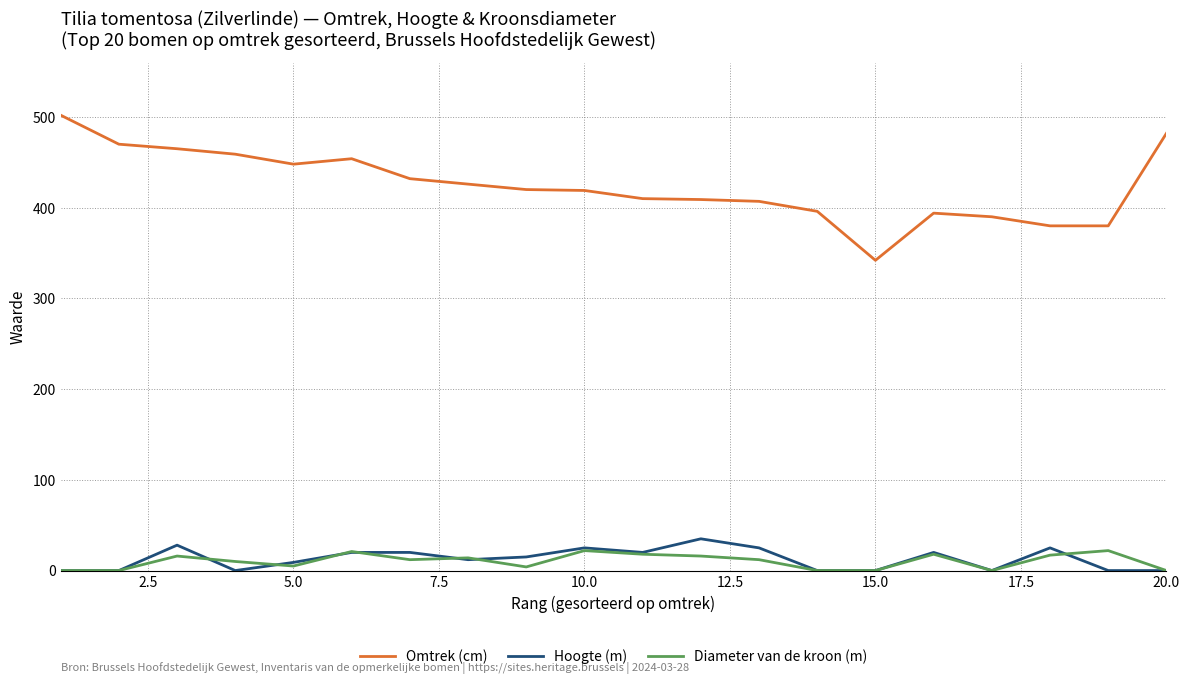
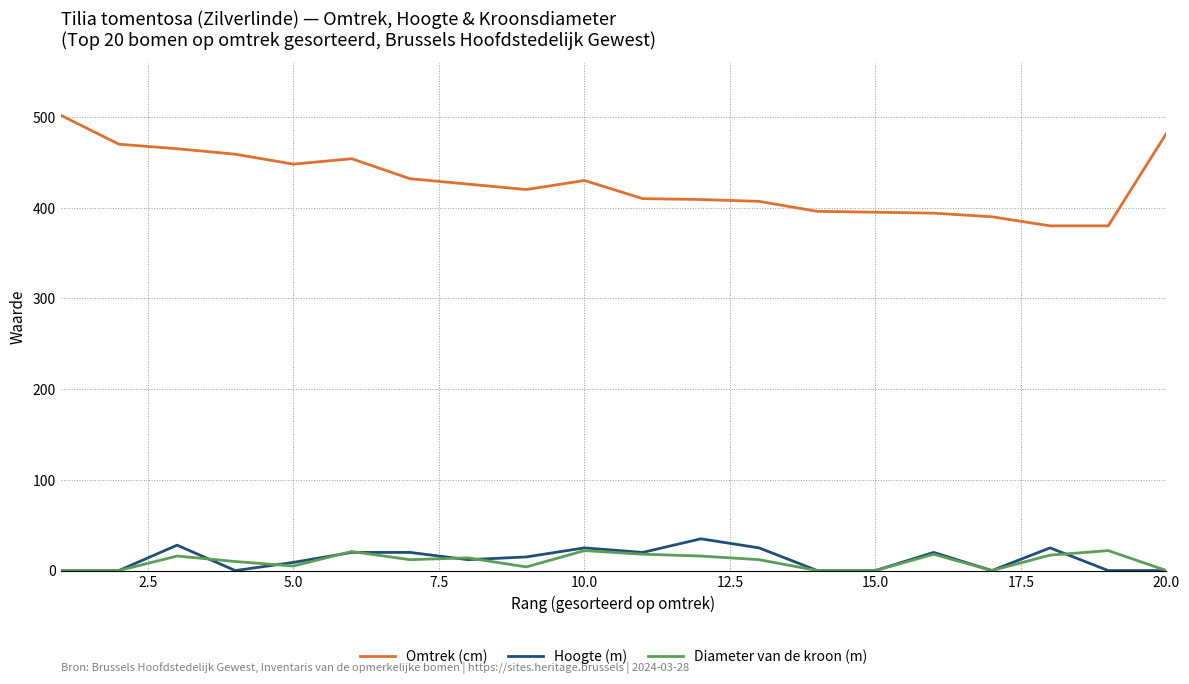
  {
    "Omtrek (cm)": {
      "5.0": 450,
-     "10.0": 420,
-     "15.0": 340,
+     "10.0": 430,
+     "15.0": 400,
      "20.0": 480
    },
    "Hoogte (m)": {
      "5.0": 10,
      "10.0": 30
    },
    "Diameter van de kroon (m)": {
      "5.0": 10,
      "10.0": 20
    }
  }
